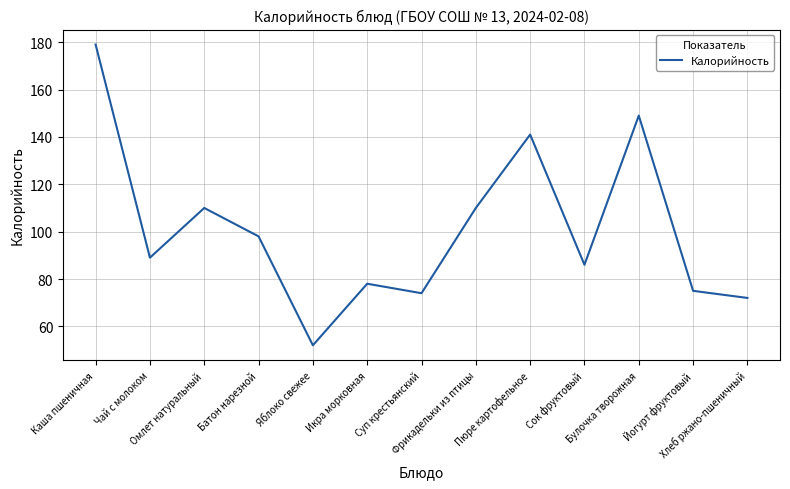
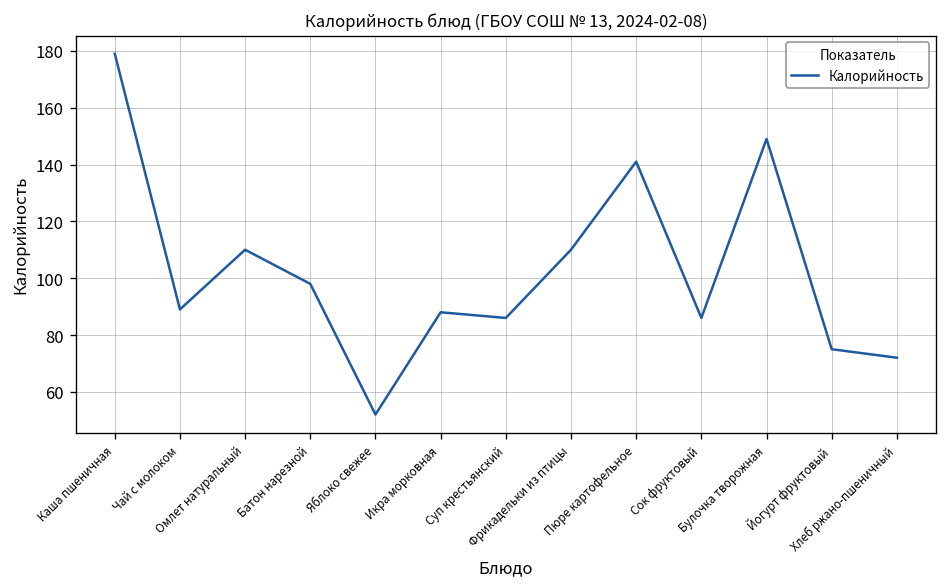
  {
    "Каша пшеничная": 179,
    "Чай с молоком": 89,
    "Омлет натуральный": 110,
    "Батон нарезной": 98,
    "Яблоко свежее": 52,
-   "Икра морковная": 78,
-   "Суп крестьянский": 74,
+   "Икра морковная": 88,
+   "Суп крестьянский": 86,
    "Фрикадельки из птицы": 110,
    "Пюре картофельное": 141,
    "Сок фруктовый": 86,
    "Булочка творожная": 149,
    "Йогурт фруктовый": 75,
    "Хлеб ржано-пшеничный": 72
  }
